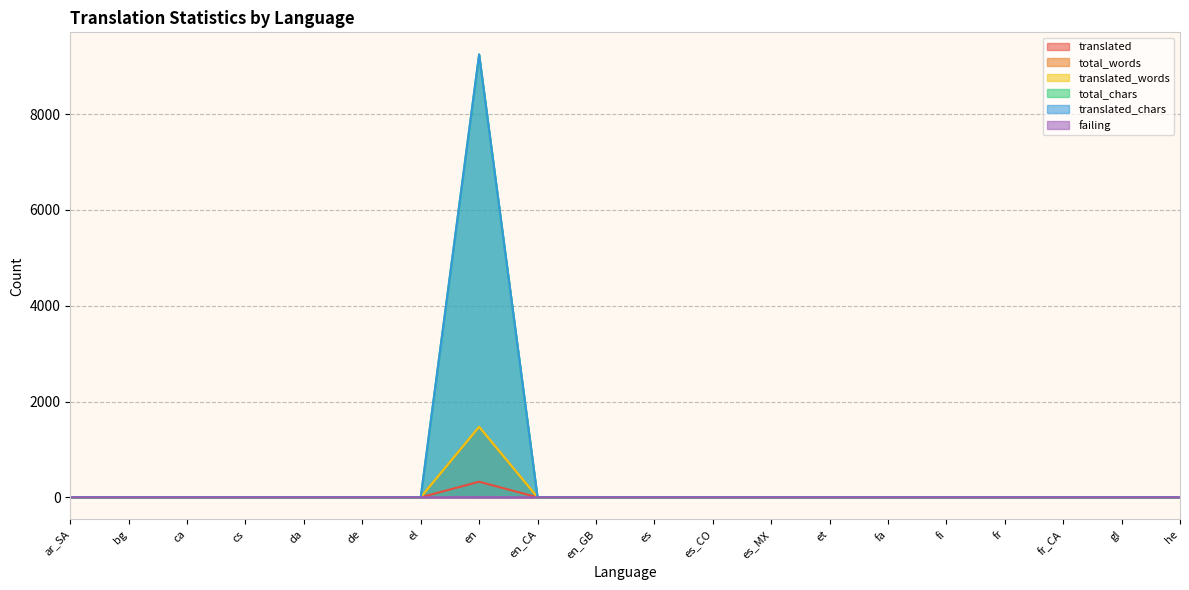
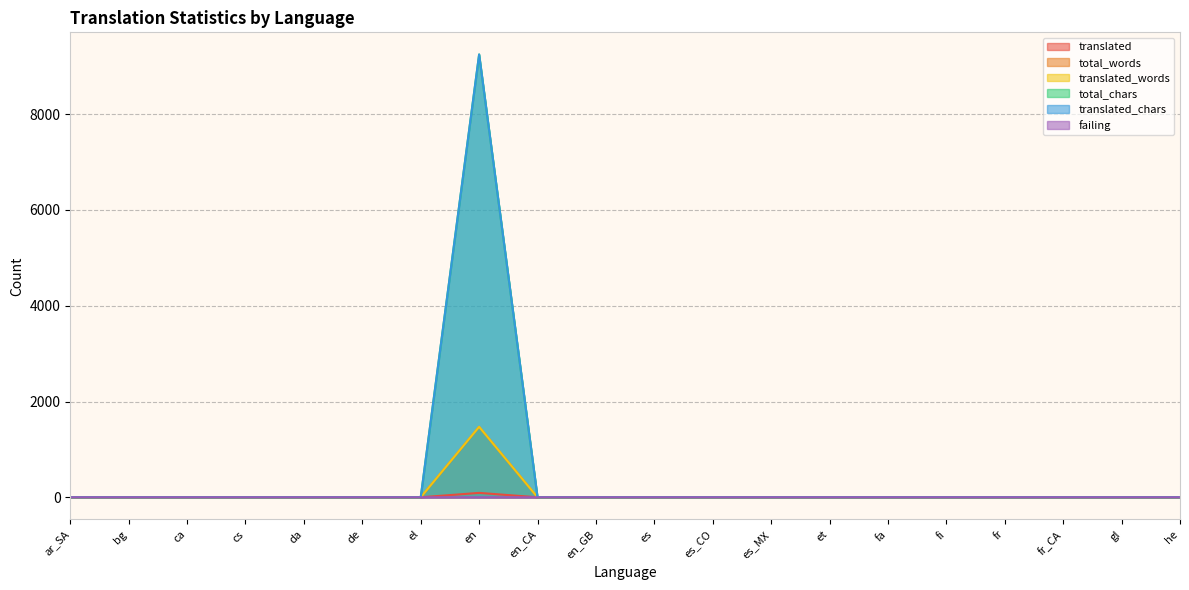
  {
    "translated": {
-     "en": 300
+     "en": 100
    },
    "translated_words": {
      "en": 1500
    },
    "translated_chars": {
      "en": 9200
    },
    "failing": {
      "en": 0
    }
  }
